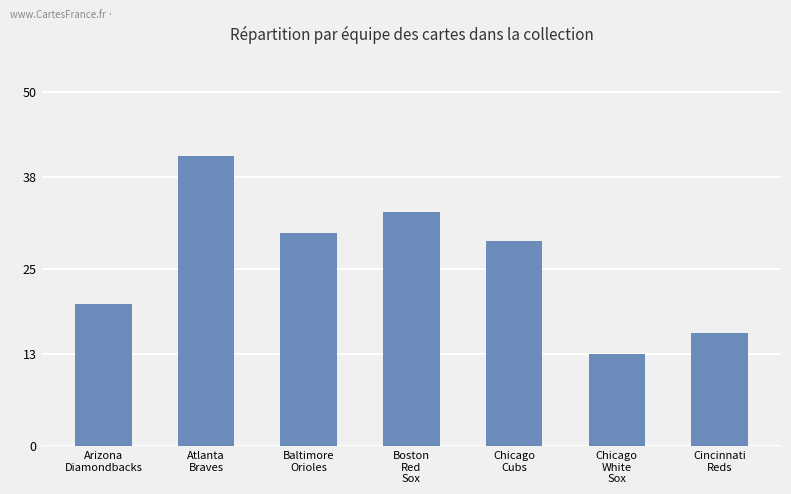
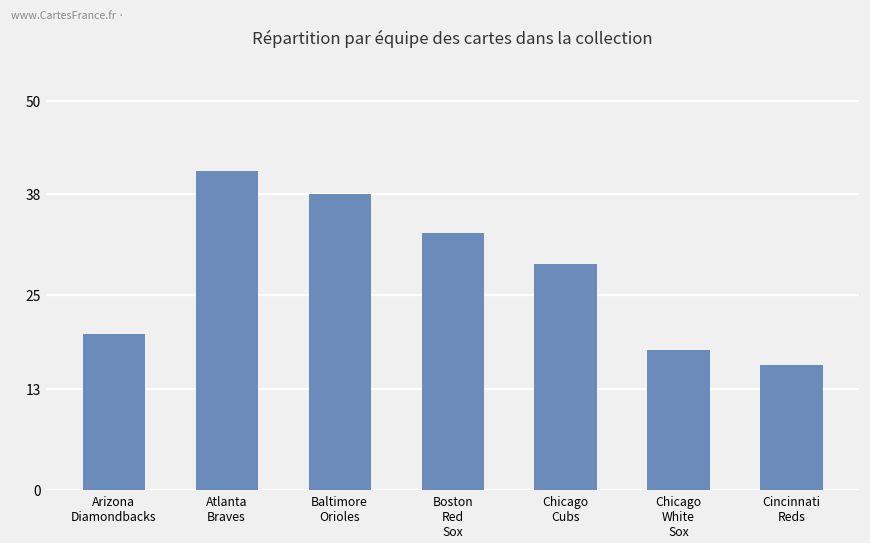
  {
    "Arizona Diamondbacks": 20,
    "Atlanta Braves": 41,
-   "Baltimore Orioles": 30,
+   "Baltimore Orioles": 38,
    "Boston Red Sox": 33,
    "Chicago Cubs": 29,
-   "Chicago White Sox": 13,
+   "Chicago White Sox": 18,
    "Cincinnati Reds": 16
  }
